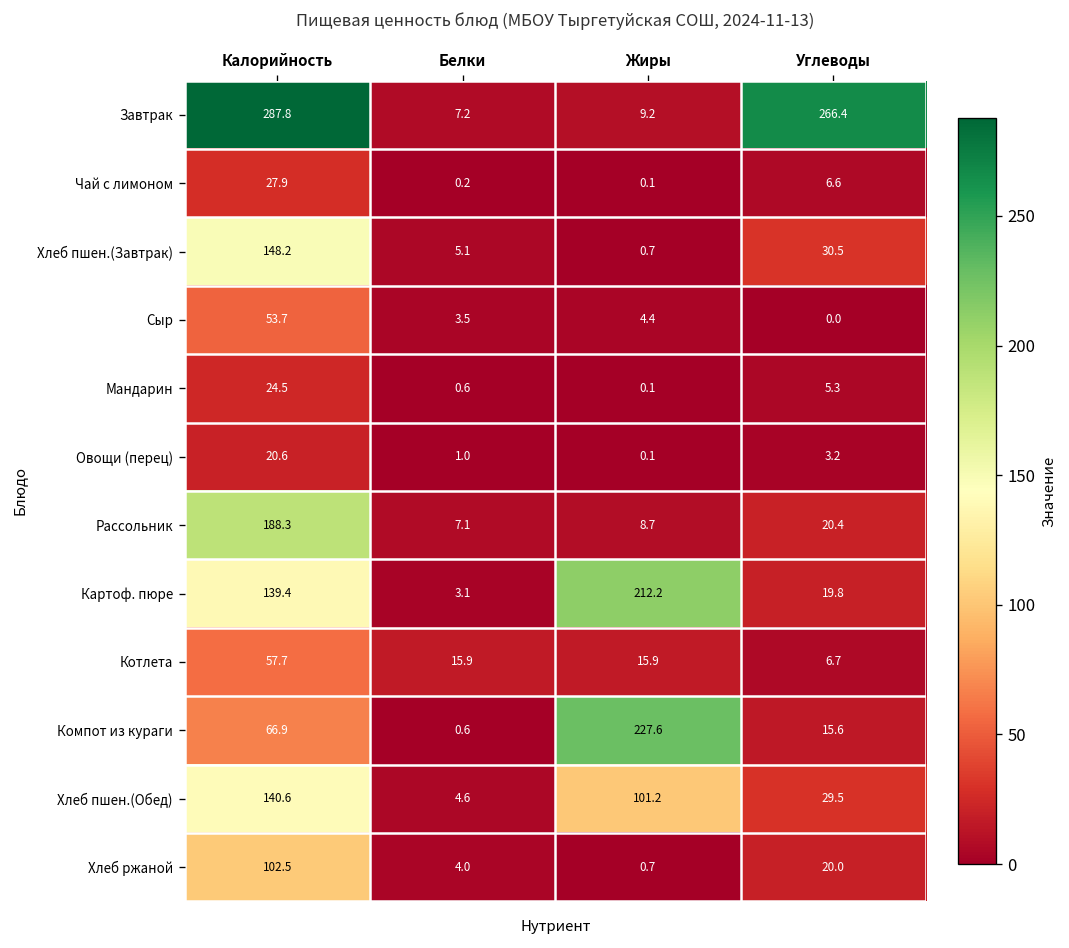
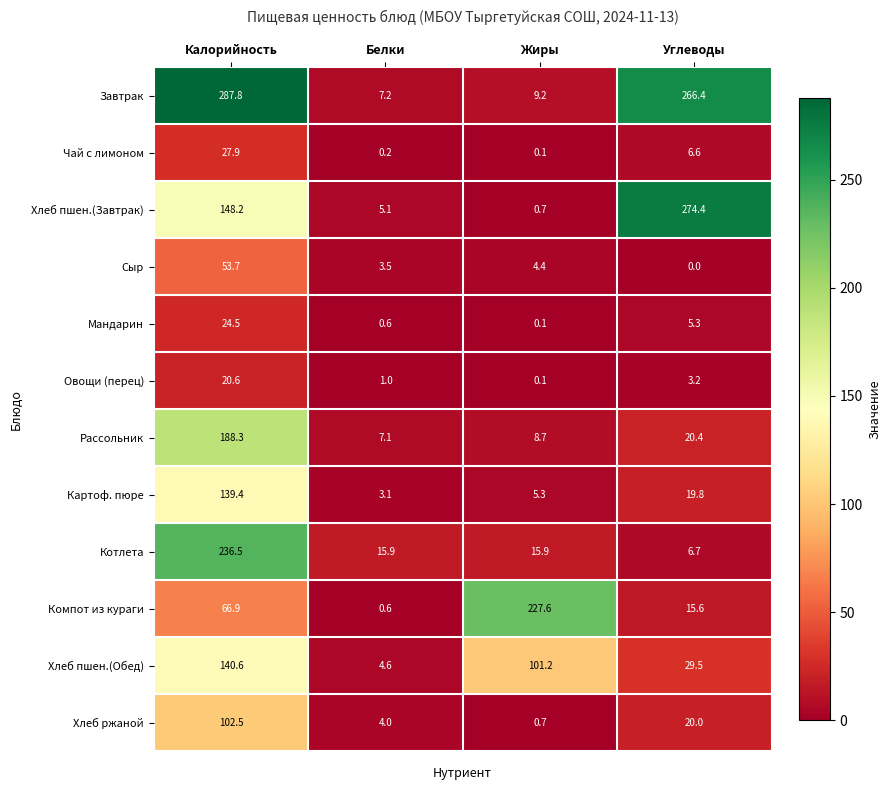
  {
    "Завтрак": {
      "Калорийность": 287.8,
      "Белки": 7.2,
      "Жиры": 9.2,
      "Углеводы": 266.4
    },
    "Чай с лимоном": {
      "Калорийность": 27.9,
      "Белки": 0.2,
      "Жиры": 0.1,
      "Углеводы": 6.6
    },
    "Хлеб пшен.(Завтрак)": {
      "Калорийность": 148.2,
      "Белки": 5.1,
      "Жиры": 0.7,
-     "Углеводы": 30.5
+     "Углеводы": 274.4
    },
    "Сыр": {
      "Калорийность": 53.7,
      "Белки": 3.5,
      "Жиры": 4.4,
      "Углеводы": 0.0
    },
    "Мандарин": {
      "Калорийность": 24.5,
      "Белки": 0.6,
      "Жиры": 0.1,
      "Углеводы": 5.3
    },
    "Овощи (перец)": {
      "Калорийность": 20.6,
      "Белки": 1.0,
      "Жиры": 0.1,
      "Углеводы": 3.2
    },
    "Рассольник": {
      "Калорийность": 188.3,
      "Белки": 7.1,
      "Жиры": 8.7,
      "Углеводы": 20.4
    },
    "Картоф. пюре": {
      "Калорийность": 139.4,
      "Белки": 3.1,
-     "Жиры": 212.2,
+     "Жиры": 5.3,
      "Углеводы": 19.8
    },
    "Котлета": {
-     "Калорийность": 57.7,
+     "Калорийность": 236.5,
      "Белки": 15.9,
      "Жиры": 15.9,
      "Углеводы": 6.7
    },
    "Компот из кураги": {
      "Калорийность": 66.9,
      "Белки": 0.6,
      "Жиры": 227.6,
      "Углеводы": 15.6
    },
    "Хлеб пшен.(Обед)": {
      "Калорийность": 140.6,
      "Белки": 4.6,
      "Жиры": 101.2,
      "Углеводы": 29.5
    },
    "Хлеб ржаной": {
      "Калорийность": 102.5,
      "Белки": 4.0,
      "Жиры": 0.7,
      "Углеводы": 20.0
    }
  }
